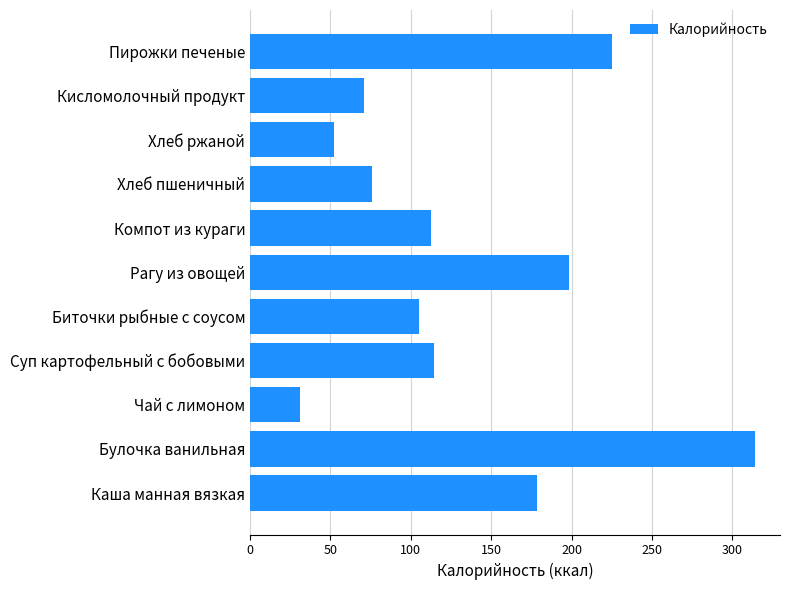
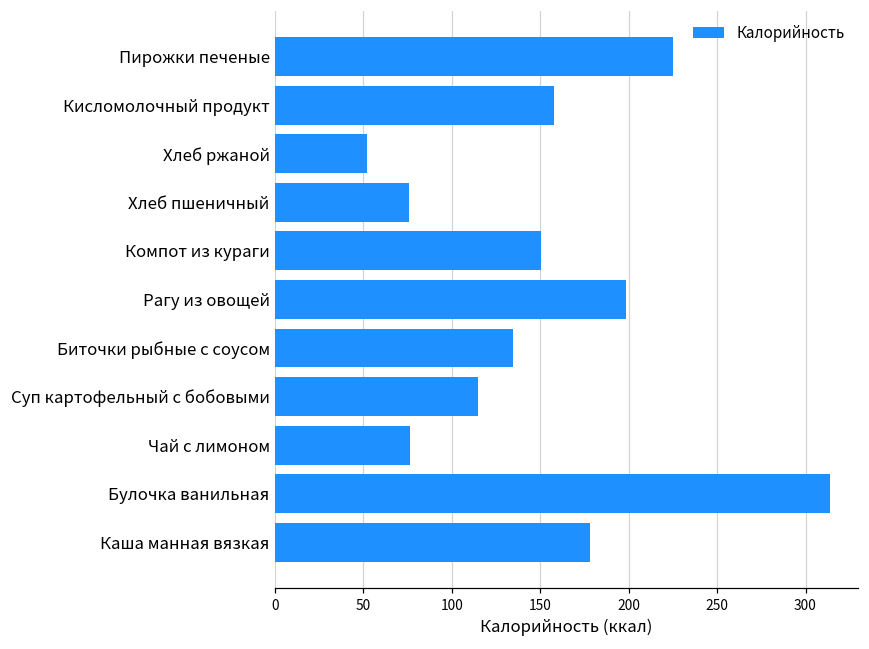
  {
    "Пирожки печеные": 225,
-   "Кисломолочный продукт": 71,
+   "Кисломолочный продукт": 158,
    "Хлеб ржаной": 52,
    "Хлеб пшеничный": 76,
-   "Компот из кураги": 112,
+   "Компот из кураги": 150,
    "Рагу из овощей": 198,
-   "Биточки рыбные с соусом": 105,
+   "Биточки рыбные с соусом": 135,
    "Суп картофельный с бобовыми": 115,
-   "Чай с лимоном": 31,
+   "Чай с лимоном": 76,
    "Булочка ванильная": 314,
    "Каша манная вязкая": 178
  }
